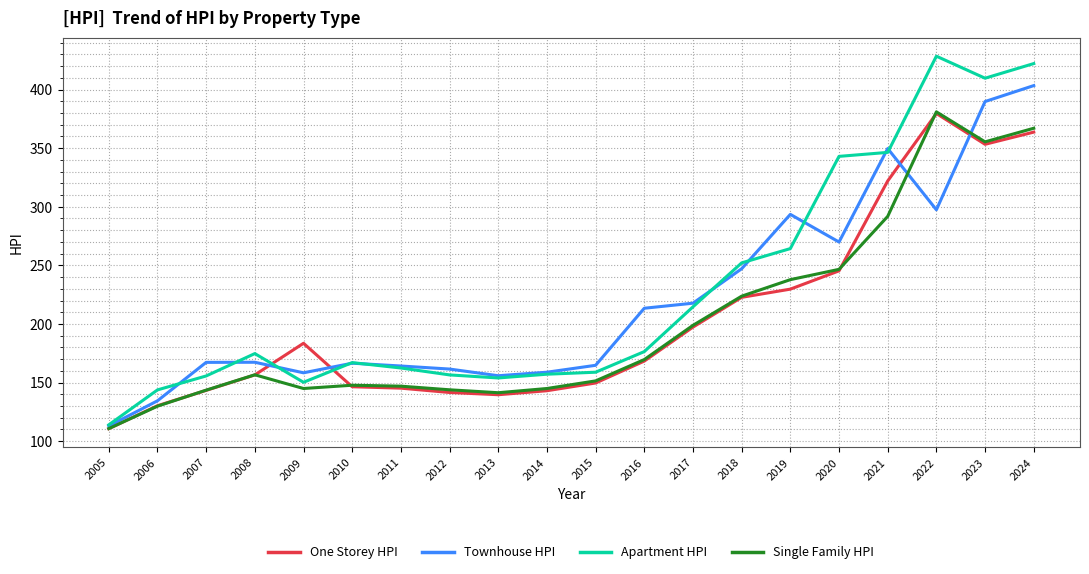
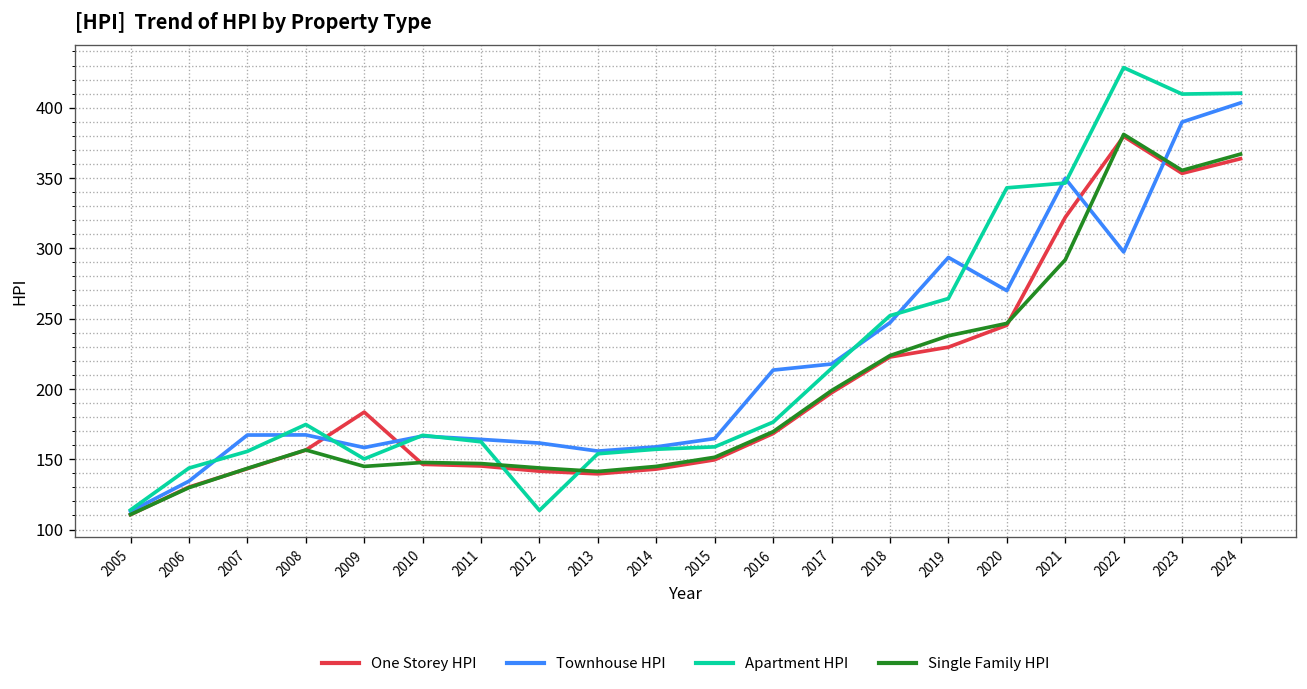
  {
    "One Storey HPI": {
      "2009": 184,
      "2012": 142,
      "2019": 230,
      "2021": 322,
      "2024": 364
    },
    "Townhouse HPI": {
      "2006": 134,
      "2007": 167,
      "2008": 167,
      "2009": 158,
      "2012": 162,
      "2015": 165,
      "2016": 213,
      "2017": 218,
      "2018": 247,
      "2019": 294,
      "2020": 270,
      "2021": 350,
      "2022": 297,
      "2023": 390,
      "2024": 403
    },
    "Apartment HPI": {
      "2006": 144,
      "2007": 156,
      "2008": 175,
      "2009": 150,
-     "2012": 157,
+     "2012": 114,
      "2015": 159,
      "2016": 176,
      "2017": 215,
      "2018": 252,
      "2019": 264,
      "2020": 343,
      "2021": 346,
      "2022": 429,
      "2023": 410,
-     "2024": 422
+     "2024": 410
    },
    "Single Family HPI": {
      "2009": 145,
      "2012": 144,
      "2019": 238,
      "2021": 292,
      "2024": 367
    }
  }
